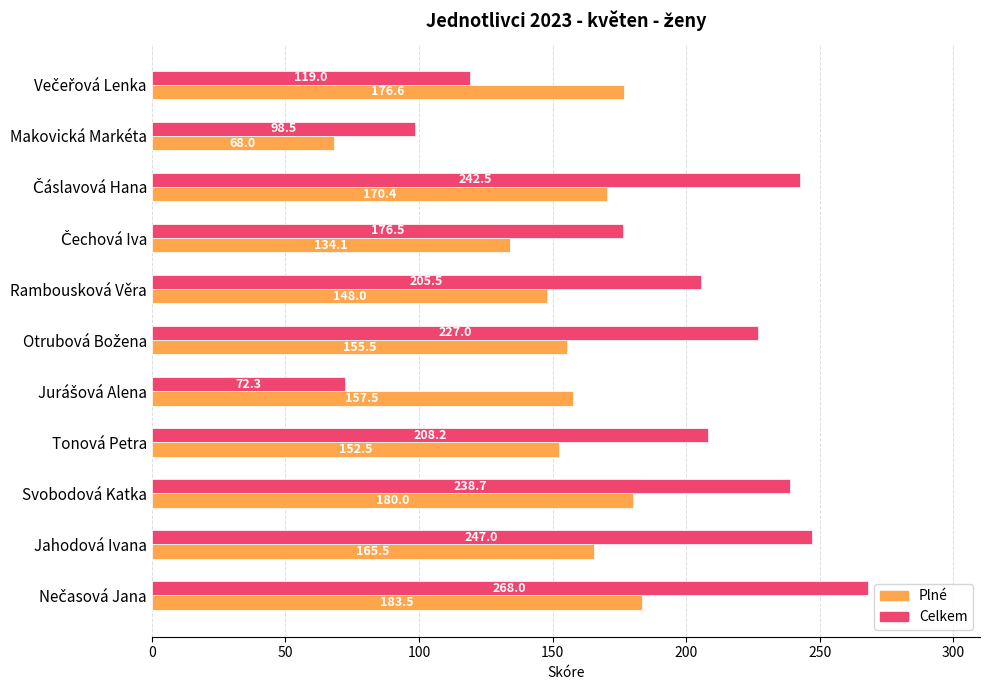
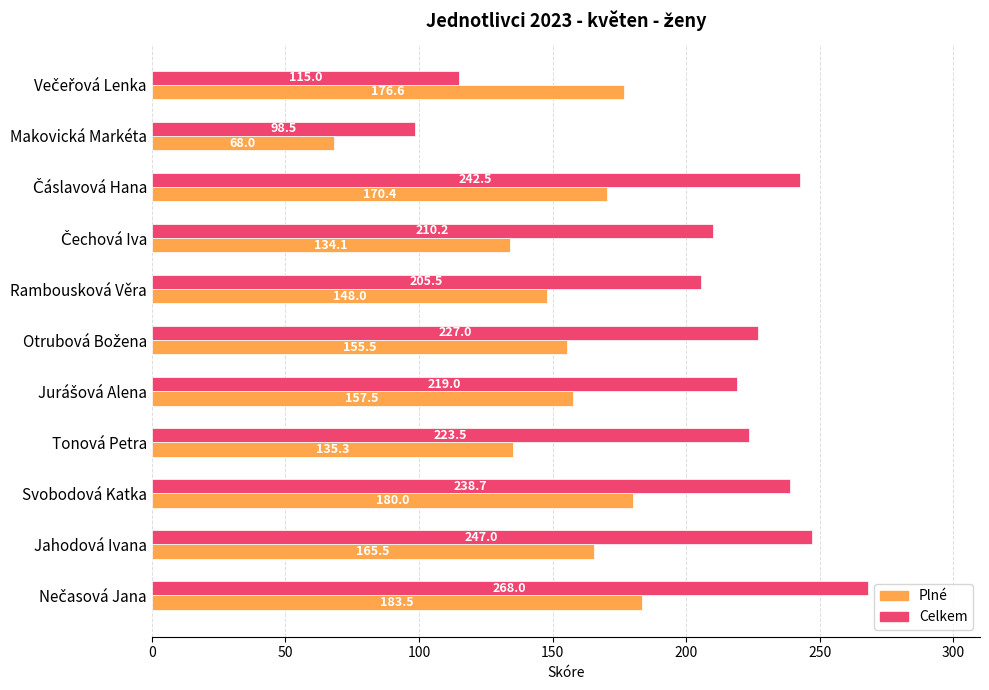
  {
    "Celkem": {
-     "Večeřová Lenka": 119.0,
+     "Večeřová Lenka": 115.0,
      "Makovická Markéta": 98.5,
      "Čáslavová Hana": 242.5,
-     "Čechová Iva": 176.5,
+     "Čechová Iva": 210.2,
      "Rambousková Věra": 205.5,
      "Otrubová Božena": 227.0,
-     "Jurášová Alena": 72.3,
-     "Tonová Petra": 208.2,
+     "Jurášová Alena": 219.0,
+     "Tonová Petra": 223.5,
      "Svobodová Katka": 238.7,
      "Jahodová Ivana": 247.0,
      "Nečasová Jana": 268.0
    },
    "Plné": {
      "Večeřová Lenka": 176.6,
      "Makovická Markéta": 68.0,
      "Čáslavová Hana": 170.4,
      "Čechová Iva": 134.1,
      "Rambousková Věra": 148.0,
      "Otrubová Božena": 155.5,
      "Jurášová Alena": 157.5,
-     "Tonová Petra": 152.5,
+     "Tonová Petra": 135.3,
      "Svobodová Katka": 180.0,
      "Jahodová Ivana": 165.5,
      "Nečasová Jana": 183.5
    }
  }
